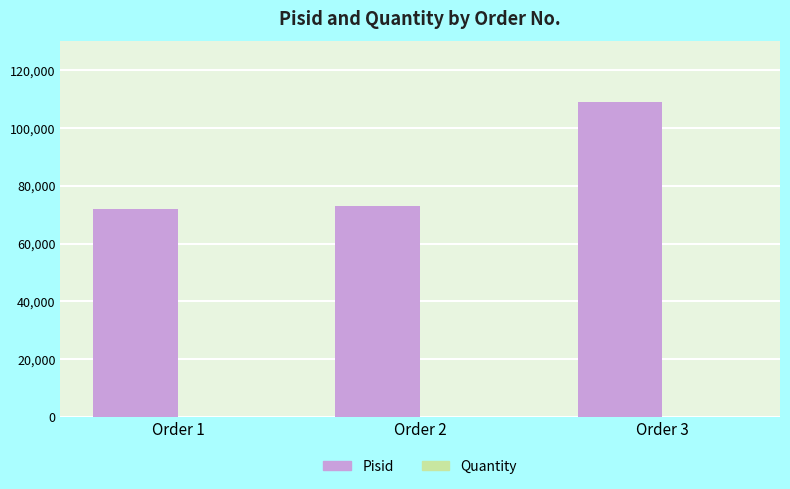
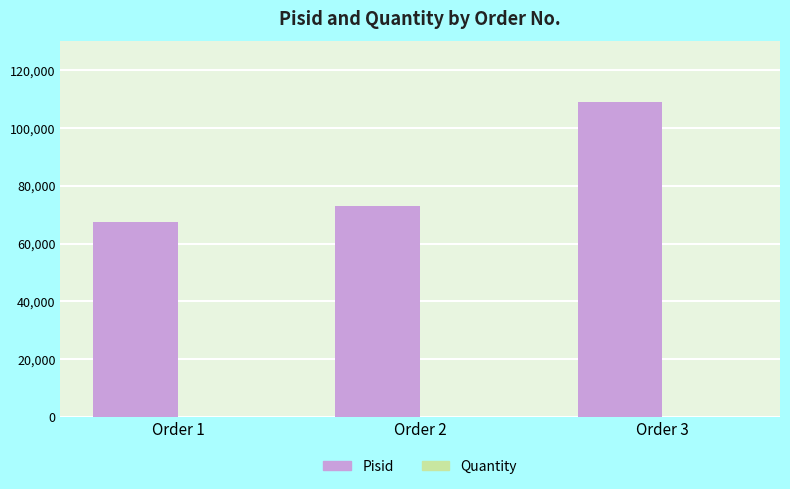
  {
    "Pisid": {
-     "Order 1": "72,000",
+     "Order 1": "68,000",
      "Order 2": "73,000",
      "Order 3": "109,000"
    }
  }
